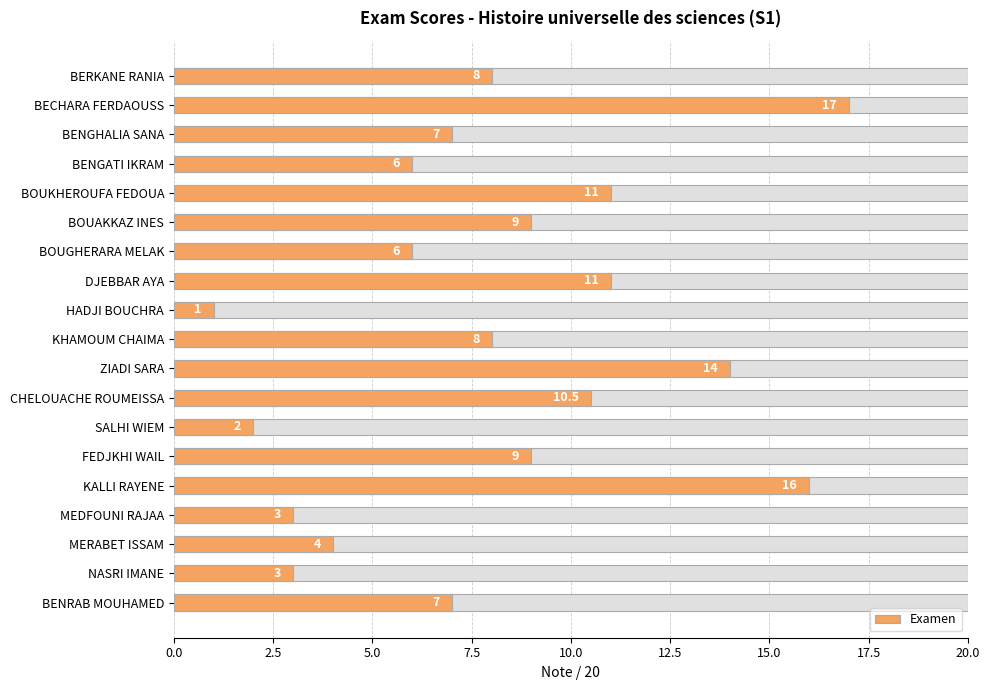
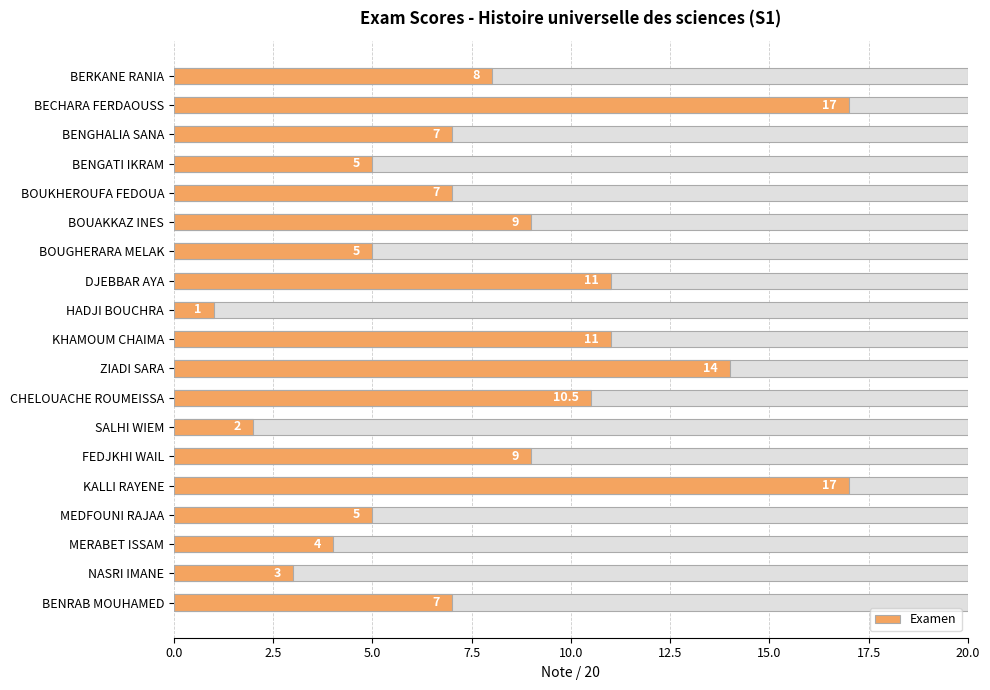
  {
    "Examen": {
-     "BENGATI IKRAM": 6,
-     "BOUKHEROUFA FEDOUA": 11,
-     "BOUGHERARA MELAK": 6,
-     "KHAMOUM CHAIMA": 8,
-     "KALLI RAYENE": 16,
-     "MEDFOUNI RAJAA": 3
+     "BENGATI IKRAM": 5,
+     "BOUKHEROUFA FEDOUA": 7,
+     "BOUGHERARA MELAK": 5,
+     "KHAMOUM CHAIMA": 11,
+     "KALLI RAYENE": 17,
+     "MEDFOUNI RAJAA": 5
    }
  }
